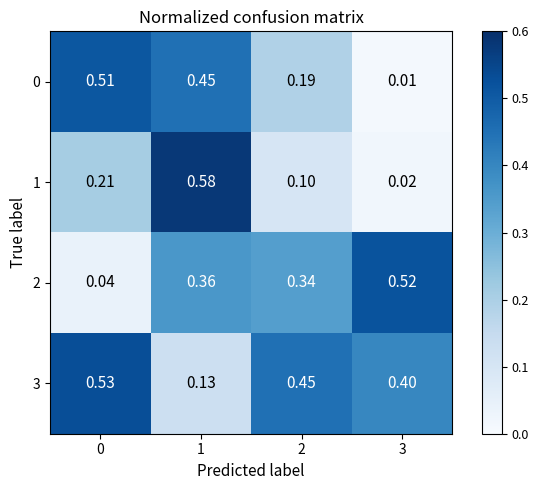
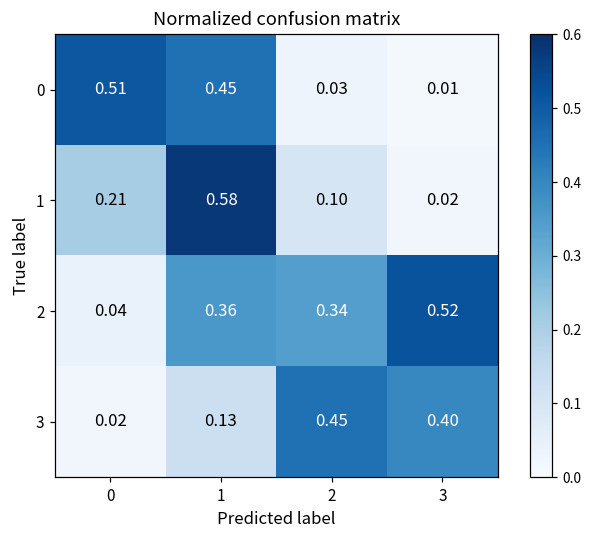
  {
    "0": {
      "0": 0.51,
      "1": 0.45,
-     "2": 0.19,
+     "2": 0.03,
      "3": 0.01
    },
    "1": {
      "0": 0.21,
      "1": 0.58,
      "2": 0.10,
      "3": 0.02
    },
    "2": {
      "0": 0.04,
      "1": 0.36,
      "2": 0.34,
      "3": 0.52
    },
    "3": {
-     "0": 0.53,
+     "0": 0.02,
      "1": 0.13,
      "2": 0.45,
      "3": 0.40
    }
  }
